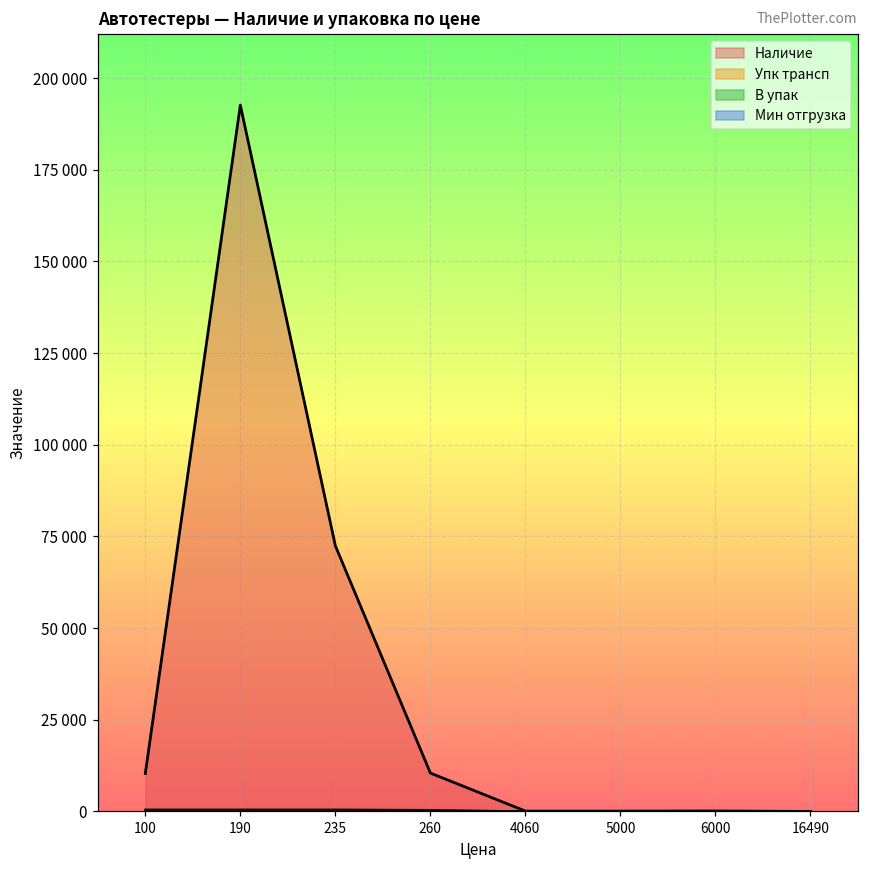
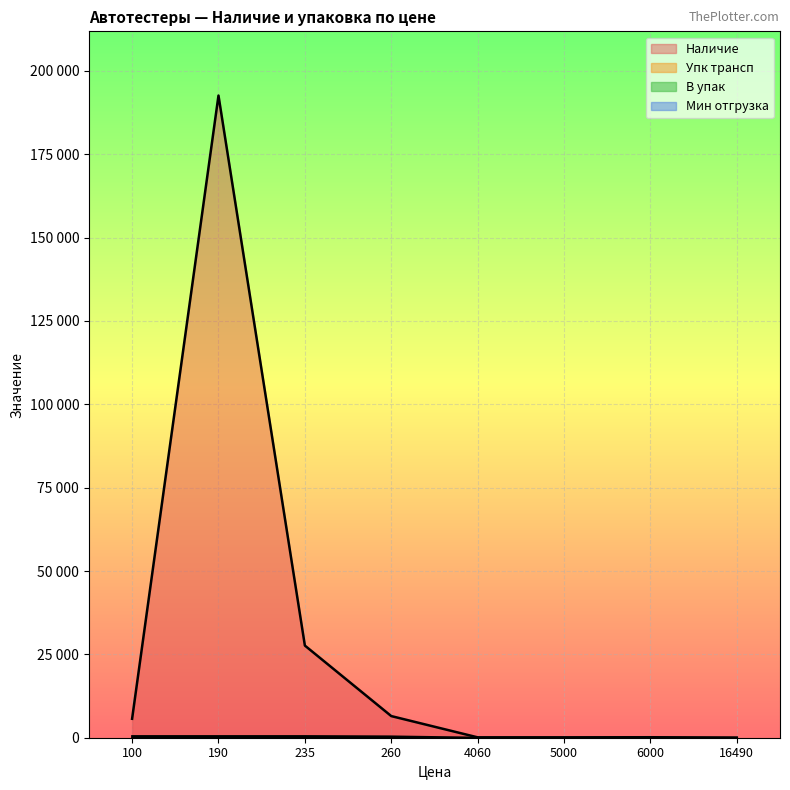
  {
    "Наличие": {
-     "100": 10000,
+     "100": 6000,
      "190": 193000,
-     "235": 72000,
-     "260": 10000
+     "235": 28000,
+     "260": 6000
    }
  }
